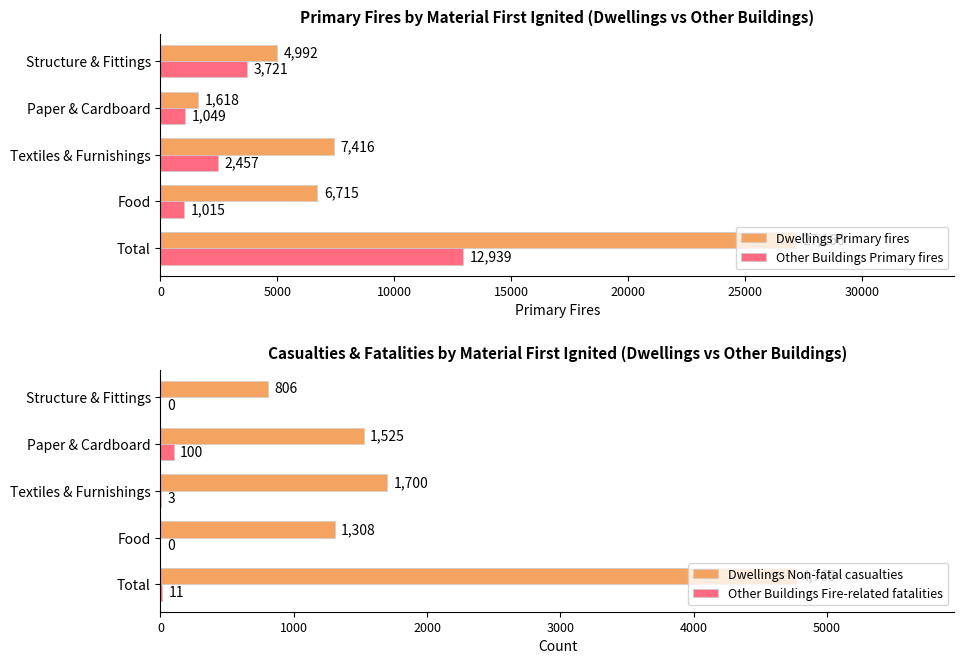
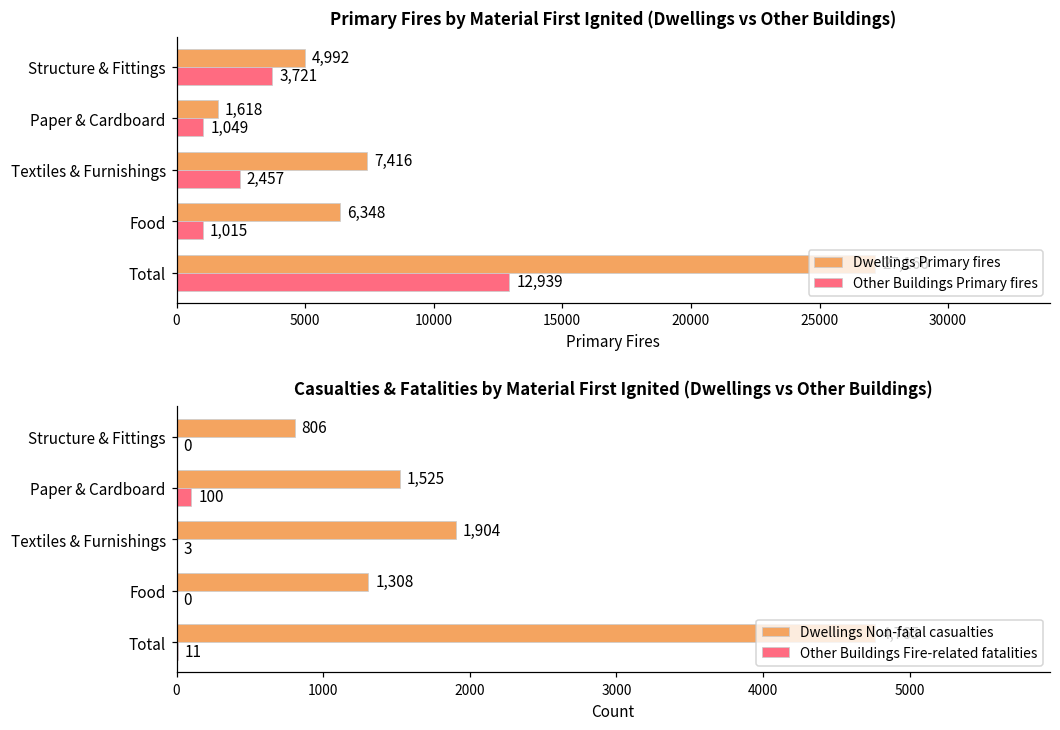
  {
    "Primary Fires by Material First Ignited (Dwellings vs Other Buildings)": {
      "Dwellings Primary fires": {
        "Structure & Fittings": "4,992",
        "Paper & Cardboard": "1,618",
        "Textiles & Furnishings": "7,416",
-       "Food": "6,715"
+       "Food": "6,348"
      },
      "Other Buildings Primary fires": {
        "Structure & Fittings": "3,721",
        "Paper & Cardboard": "1,049",
        "Textiles & Furnishings": "2,457",
        "Food": "1,015",
        "Total": "12,939"
      }
    },
    "Casualties & Fatalities by Material First Ignited (Dwellings vs Other Buildings)": {
      "Dwellings Non-fatal casualties": {
        "Structure & Fittings": "806",
        "Paper & Cardboard": "1,525",
-       "Textiles & Furnishings": "1,700",
+       "Textiles & Furnishings": "1,904",
        "Food": "1,308"
      },
      "Other Buildings Fire-related fatalities": {
        "Structure & Fittings": "0",
        "Paper & Cardboard": "100",
        "Textiles & Furnishings": "3",
        "Food": "0",
        "Total": "11"
      }
    }
  }
